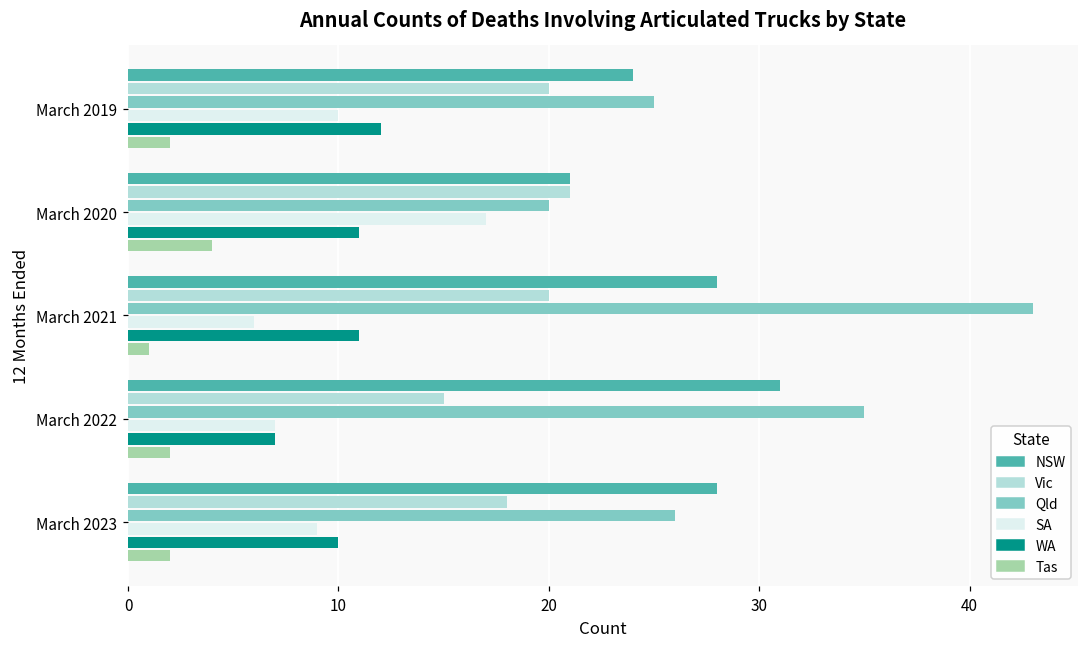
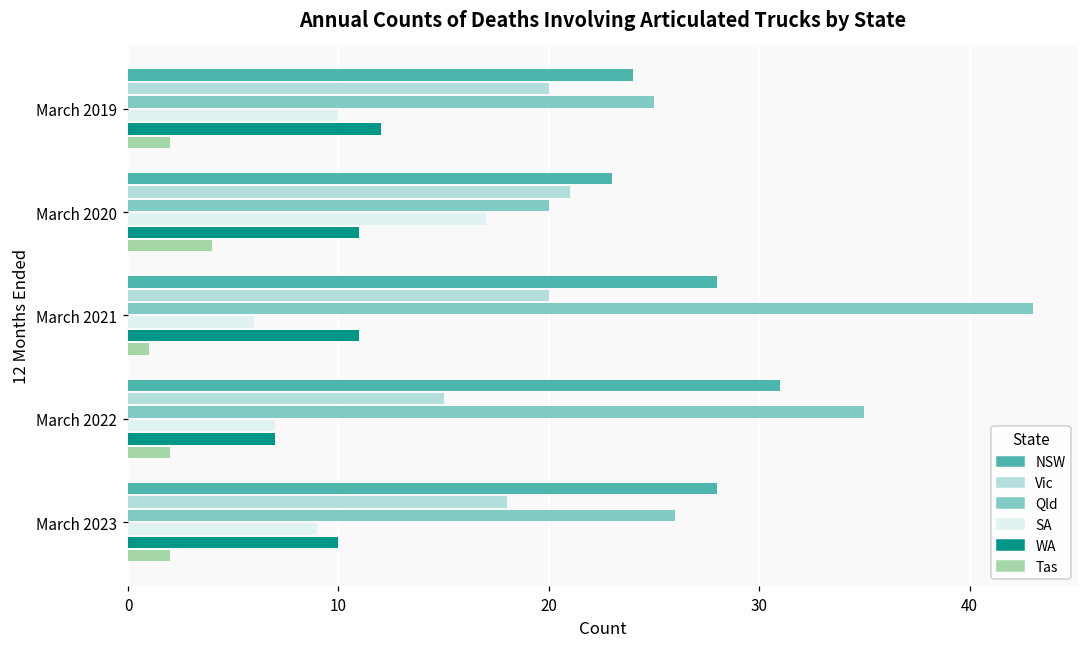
  {
    "NSW": {
      "March 2019": 24,
-     "March 2020": 21,
+     "March 2020": 23,
      "March 2021": 28,
      "March 2022": 31,
      "March 2023": 28
    },
    "WA": {
      "March 2019": 12,
      "March 2020": 11,
      "March 2021": 11,
      "March 2022": 7,
      "March 2023": 10
    }
  }
